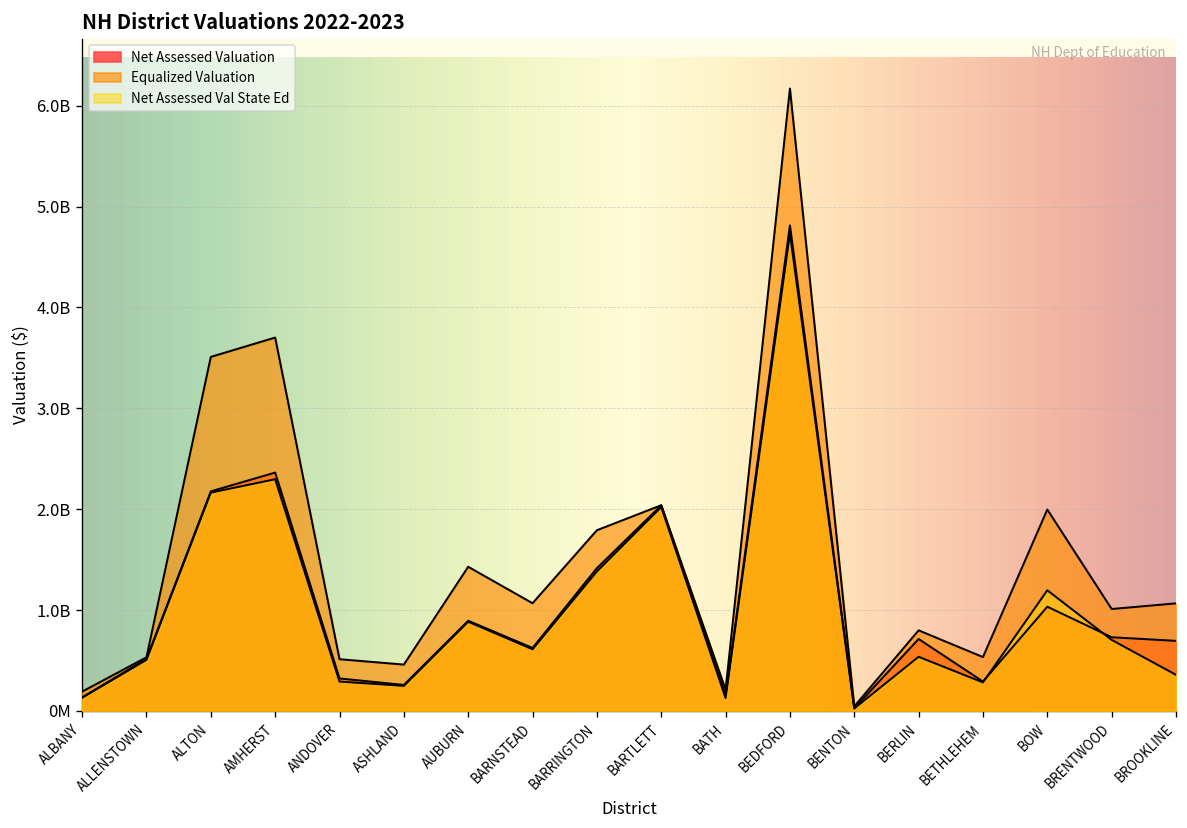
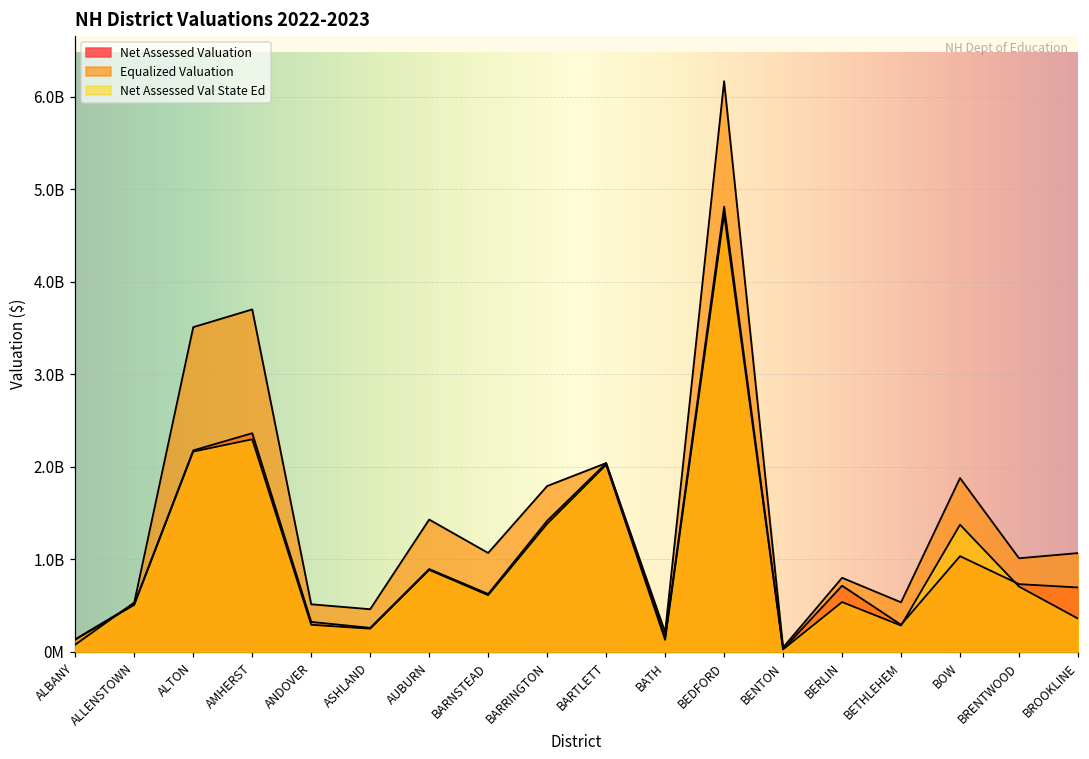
  {
    "Net Assessed Valuation": {
      "AMHERST": 2400000000,
      "ANDOVER": 300000000,
      "BARRINGTON": 1400000000,
      "BEDFORD": 4800000000,
      "BERLIN": 700000000,
      "BOW": 1000000000,
      "BROOKLINE": 700000000
    },
    "Equalized Valuation": {
-     "ALBANY": 200000000,
+     "ALBANY": 100000000,
      "ALTON": 3500000000,
      "AMHERST": 3700000000,
      "ANDOVER": 500000000,
      "ASHLAND": 500000000,
      "AUBURN": 1400000000,
      "BARNSTEAD": 1100000000,
      "BARRINGTON": 1800000000,
      "BATH": 200000000,
      "BEDFORD": 6200000000,
      "BERLIN": 800000000,
      "BETHLEHEM": 500000000,
-     "BOW": 2000000000,
+     "BOW": 1900000000,
      "BRENTWOOD": 1000000000,
      "BROOKLINE": 1100000000
    },
    "Net Assessed Val State Ed": {
      "AMHERST": 2300000000,
      "ANDOVER": 300000000,
      "BARRINGTON": 1400000000,
      "BEDFORD": 4700000000,
      "BERLIN": 500000000,
-     "BOW": 1200000000,
+     "BOW": 1400000000,
      "BROOKLINE": 400000000
    }
  }
